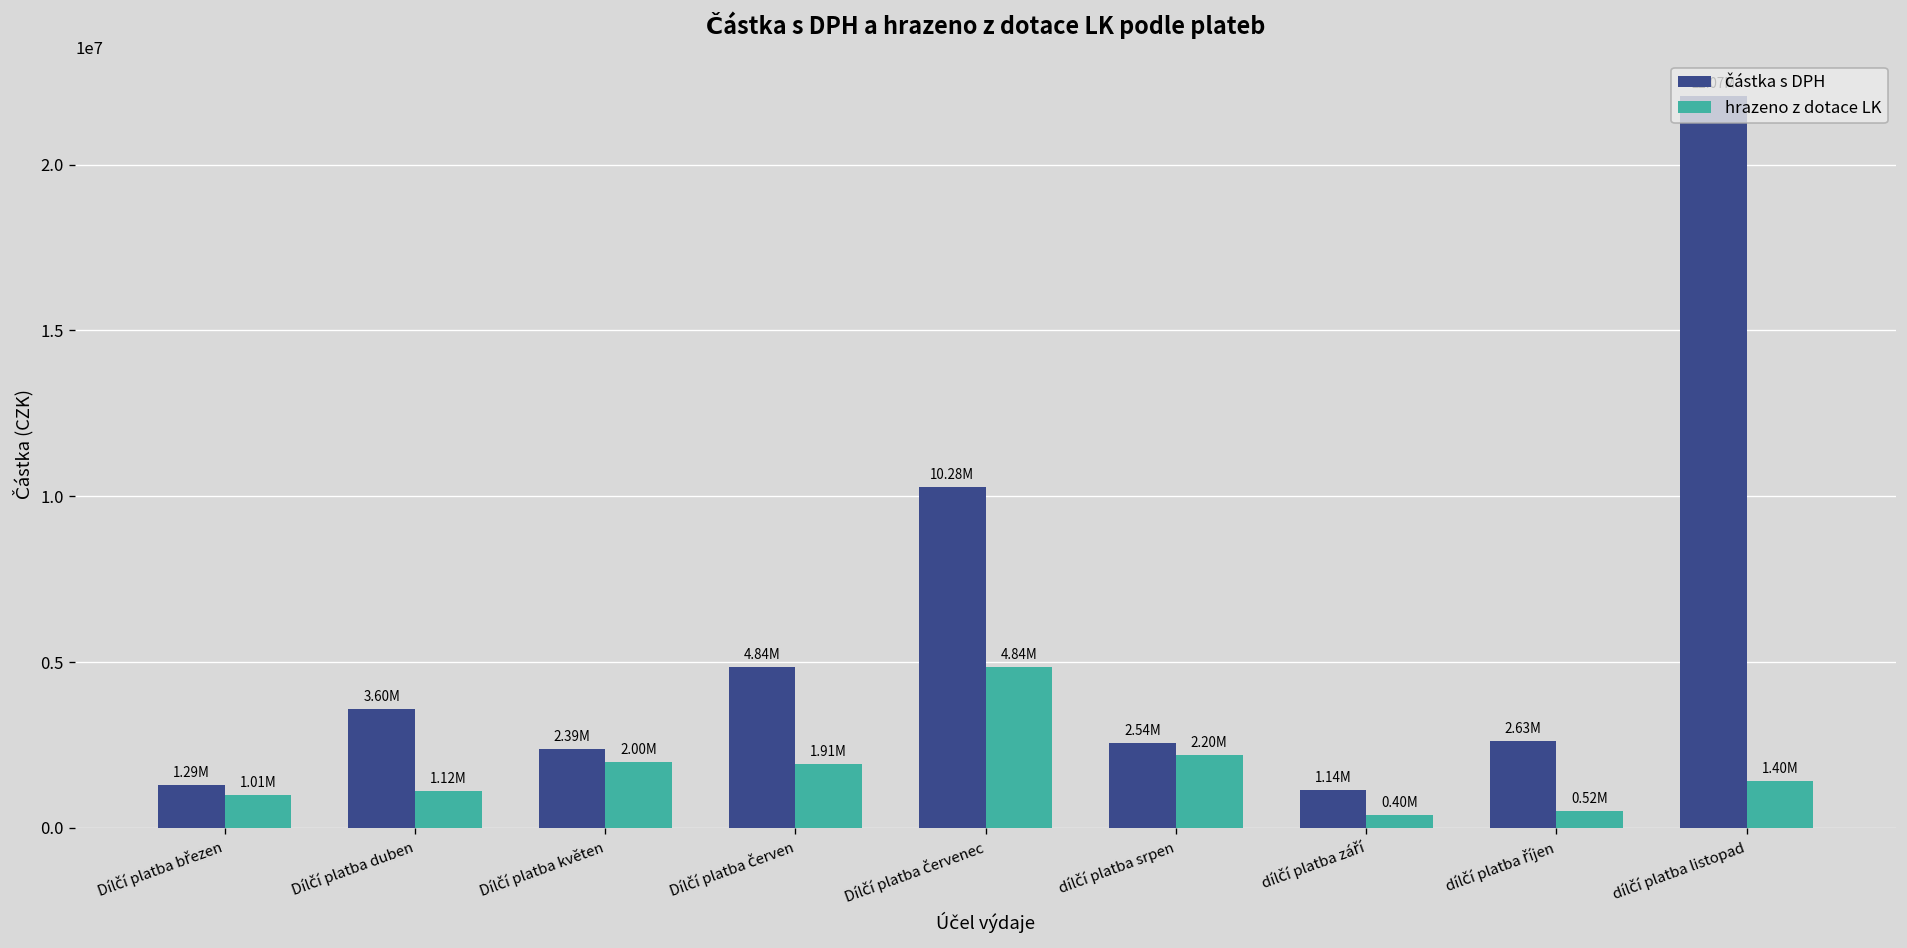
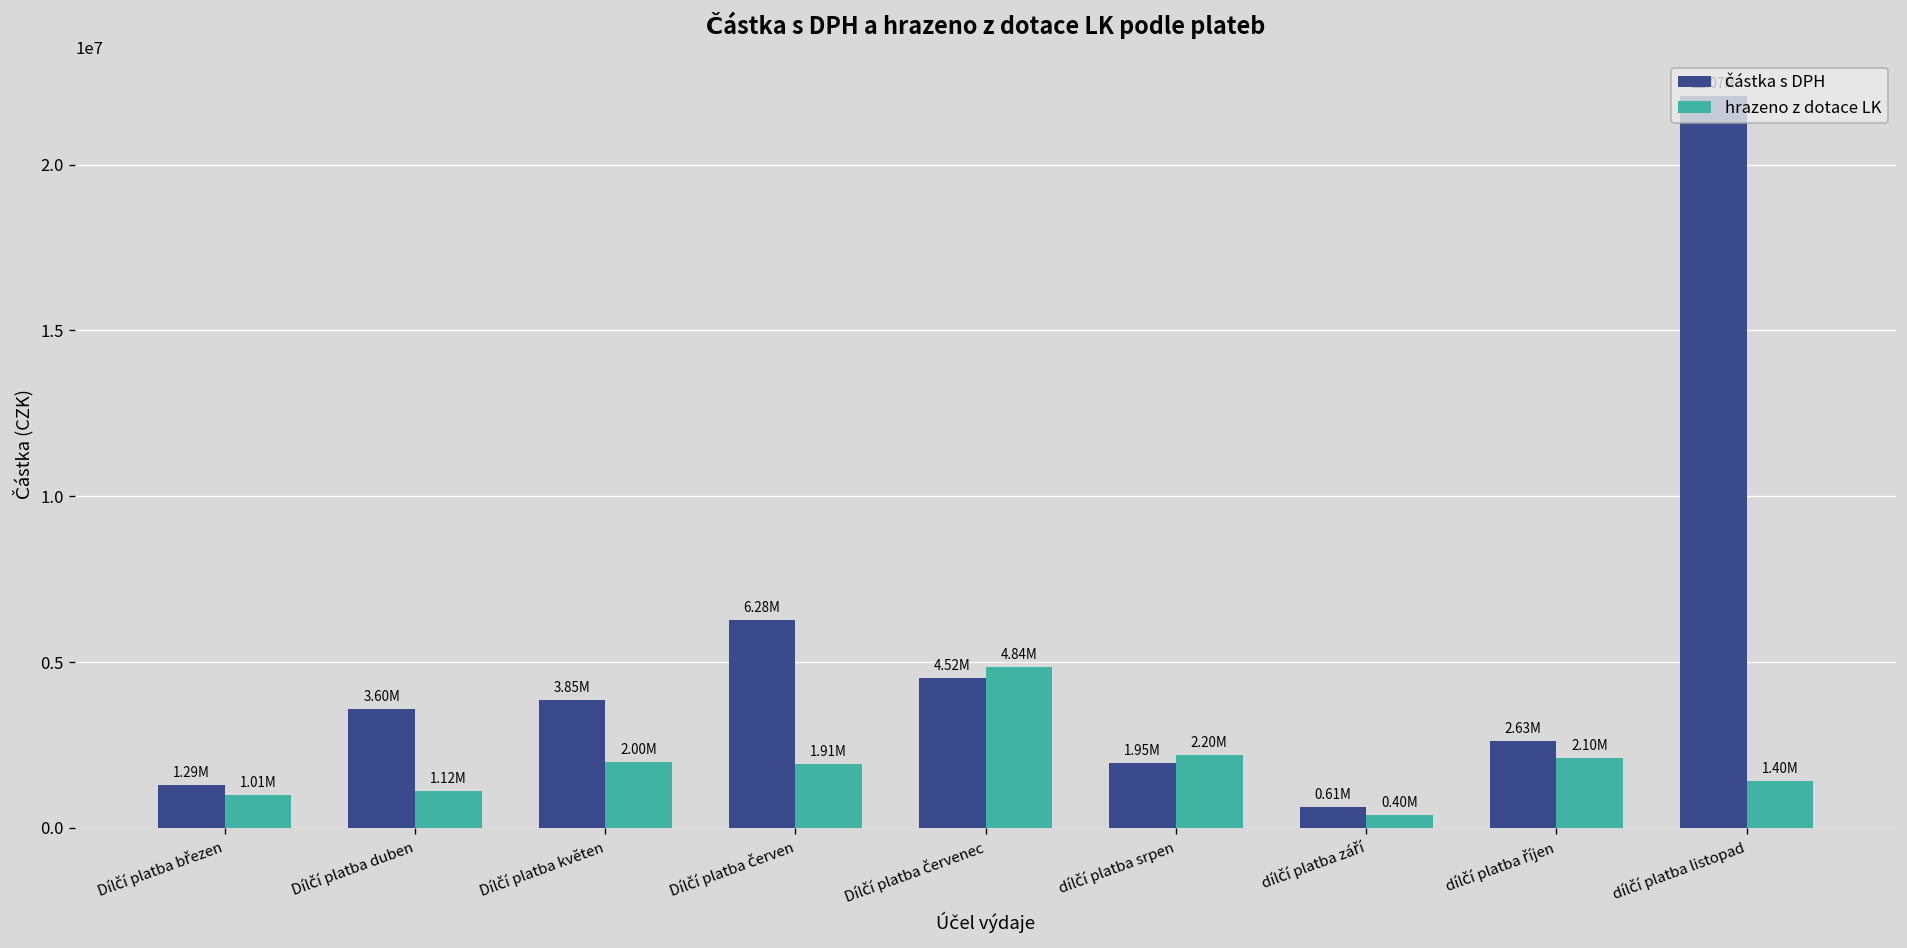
  {
    "částka s DPH": {
      "Dílčí platba březen": "1.29M",
      "Dílčí platba duben": "3.60M",
-     "Dílčí platba květen": "2.39M",
-     "Dílčí platba červen": "4.84M",
-     "Dílčí platba červenec": "10.28M",
-     "dílčí platba srpen": "2.54M",
-     "dílčí platba září": "1.14M",
+     "Dílčí platba květen": "3.85M",
+     "Dílčí platba červen": "6.28M",
+     "Dílčí platba červenec": "4.52M",
+     "dílčí platba srpen": "1.95M",
+     "dílčí platba září": "0.61M",
      "dílčí platba říjen": "2.63M"
    },
    "hrazeno z dotace LK": {
      "Dílčí platba březen": "1.01M",
      "Dílčí platba duben": "1.12M",
      "Dílčí platba květen": "2.00M",
      "Dílčí platba červen": "1.91M",
      "Dílčí platba červenec": "4.84M",
      "dílčí platba srpen": "2.20M",
      "dílčí platba září": "0.40M",
-     "dílčí platba říjen": "0.52M",
+     "dílčí platba říjen": "2.10M",
      "dílčí platba listopad": "1.40M"
    }
  }
